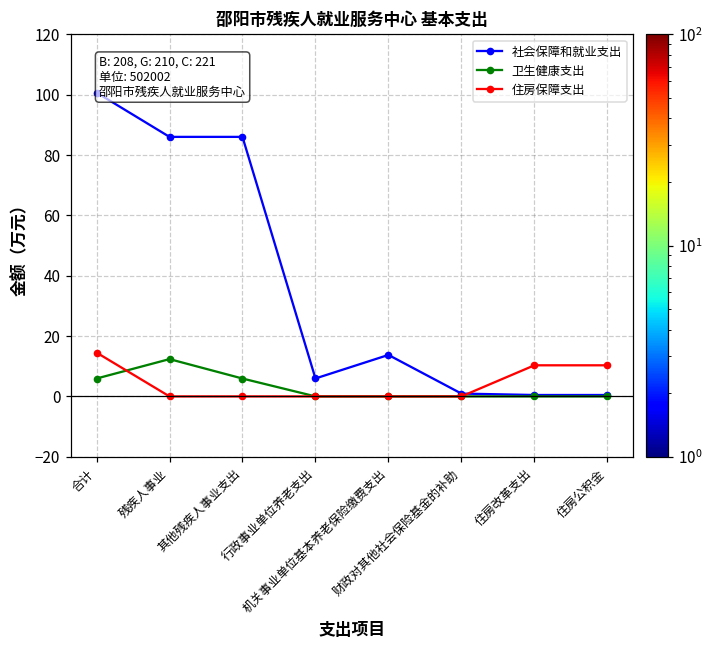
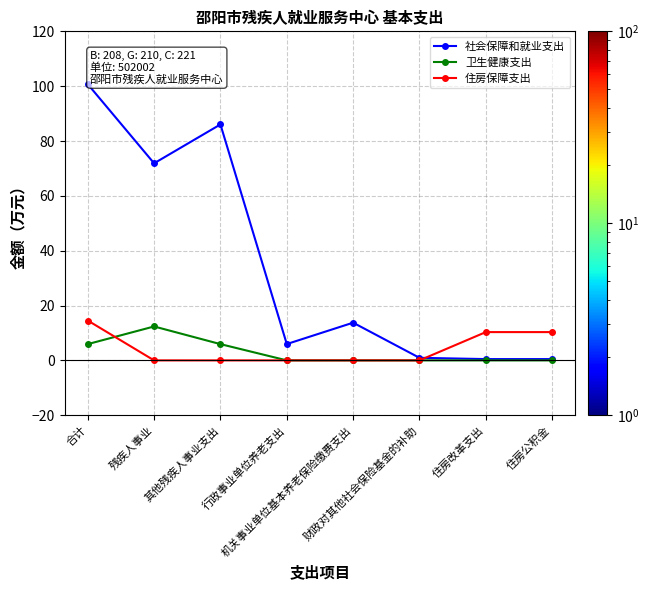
  {
    "社会保障和就业支出": {
-     "残疾人事业": 86,
+     "残疾人事业": 72,
      "其他残疾人事业支出": 86,
      "行政事业单位养老支出": 6,
      "机关事业单位基本养老保险缴费支出": 14,
      "财政对其他社会保险基金的补助": 1
    },
    "卫生健康支出": {
      "合计": 6,
      "残疾人事业": 12,
      "其他残疾人事业支出": 6
    },
    "住房保障支出": {
      "合计": 15,
      "残疾人事业": 0,
      "其他残疾人事业支出": 0,
      "住房改革支出": 10,
      "住房公积金": 10
    }
  }
